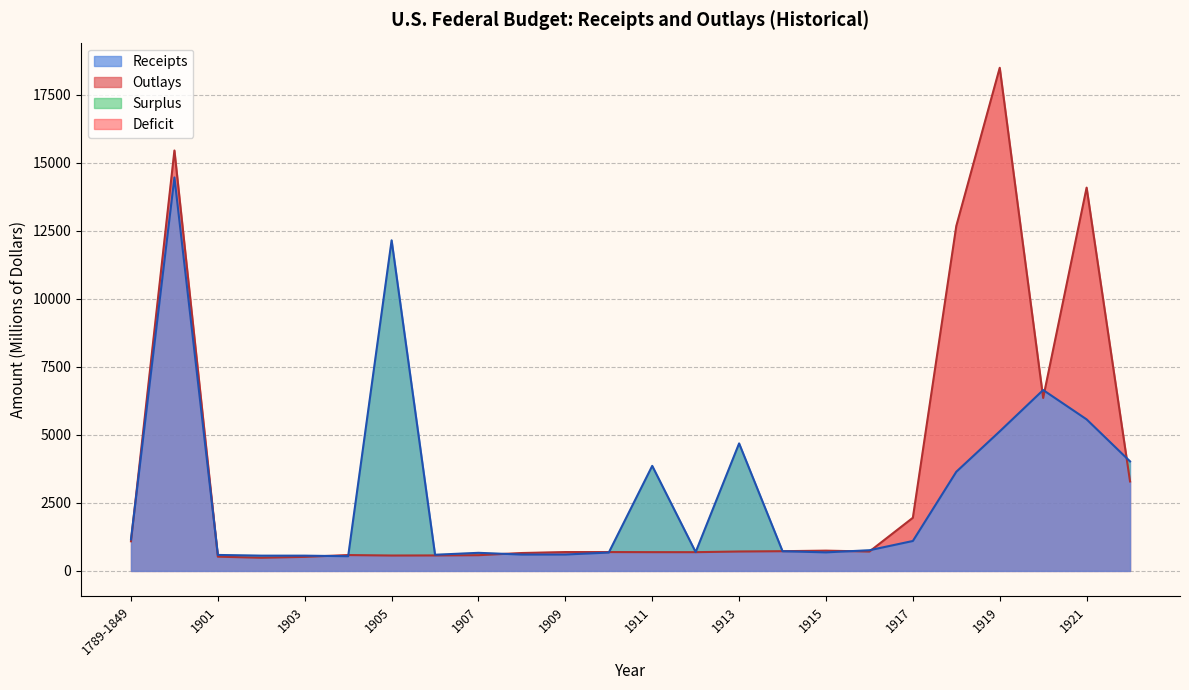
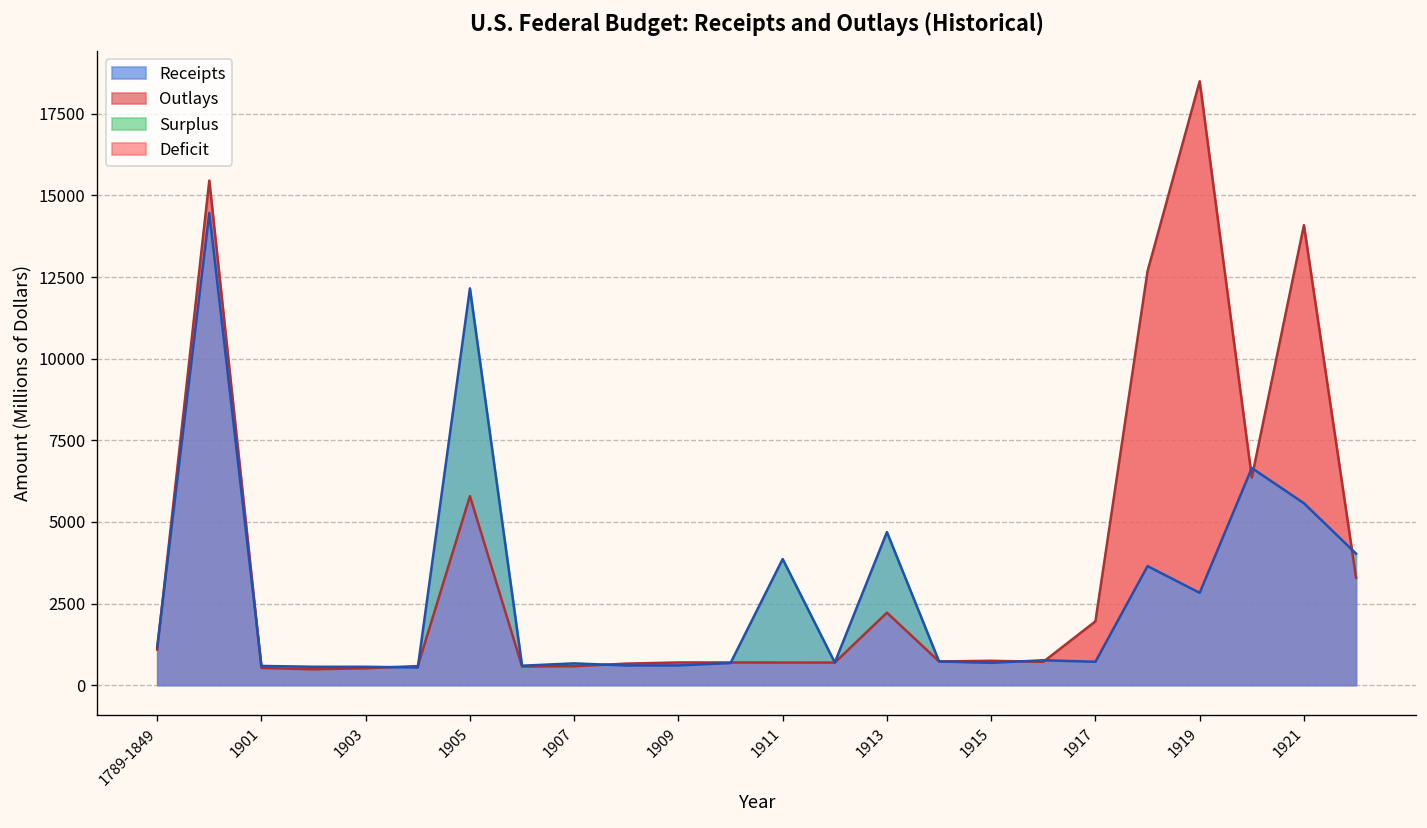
  {
    "Outlays": {
-     "1905": 600,
+     "1905": 5800,
      "1911": 700,
-     "1913": 700,
+     "1913": 2200,
      "1917": 2000,
      "1919": 18500,
      "1921": 14100
    },
    "Receipts": {
      "1905": 12200,
      "1911": 3900,
      "1913": 4700,
-     "1917": 1100,
-     "1919": 5100,
+     "1917": 700,
+     "1919": 2800,
      "1921": 5600
    }
  }
